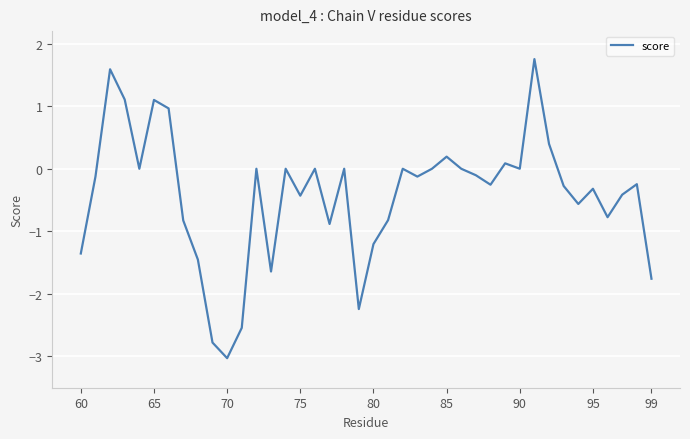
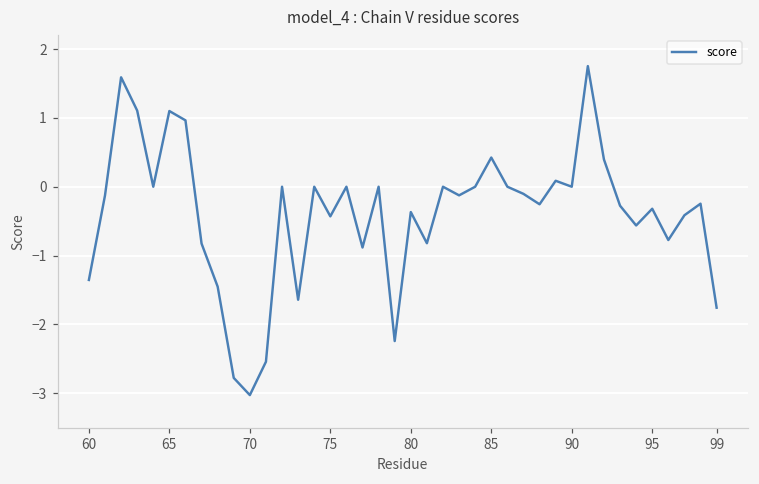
  {
    "60": -1.4,
    "65": 1.1,
    "70": -3.0,
    "75": -0.4,
-   "80": -1.2,
-   "85": 0.2,
+   "80": -0.4,
+   "85": 0.4,
    "90": 0.0,
    "95": -0.3,
    "99": -1.8
  }
